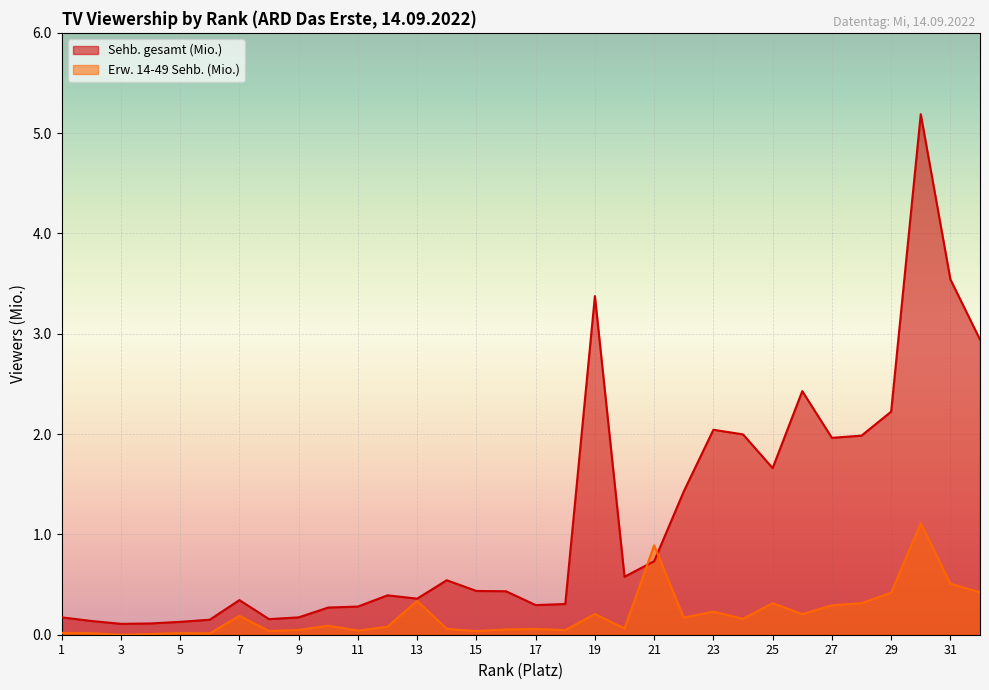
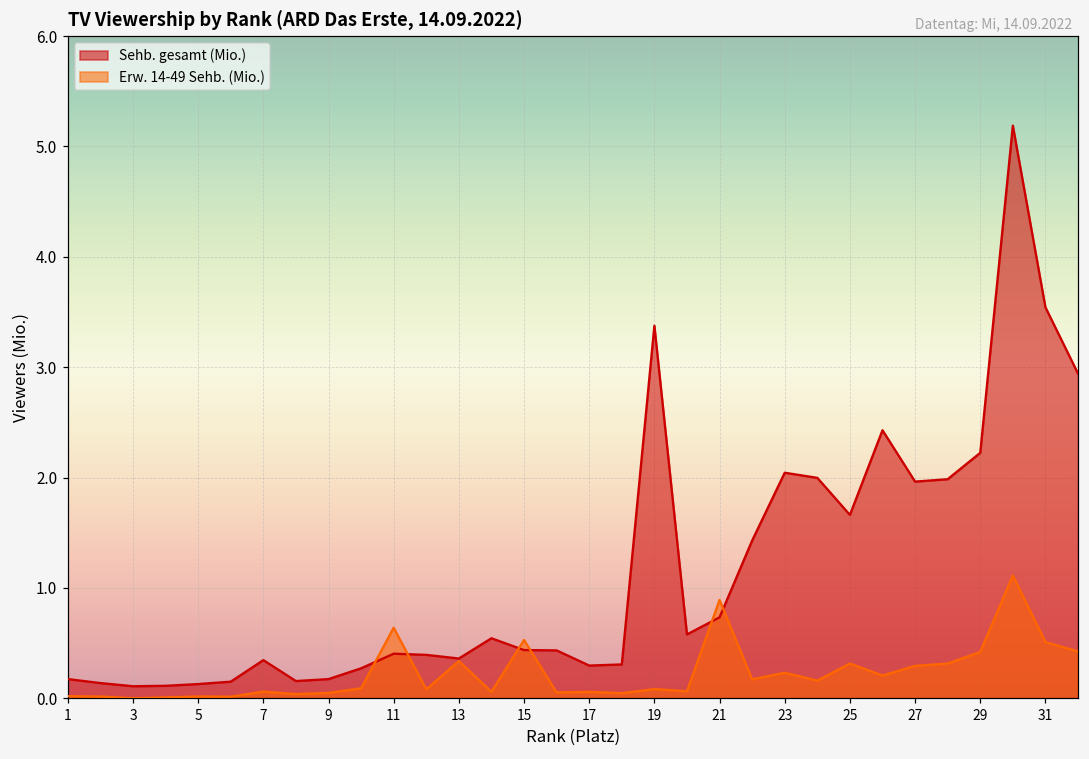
  {
    "Sehb. gesamt (Mio.)": {
      "1": 0.17,
      "3": 0.11,
      "5": 0.13,
      "7": 0.35,
      "9": 0.17,
-     "11": 0.28,
+     "11": 0.40,
      "15": 0.44,
      "17": 0.30,
      "19": 3.38,
      "21": 0.73,
      "23": 2.04,
      "25": 1.66,
      "27": 1.96,
      "29": 2.22,
      "31": 3.54
    },
    "Erw. 14-49 Sehb. (Mio.)": {
      "1": 0.02,
      "3": 0.00,
      "5": 0.02,
-     "7": 0.19,
+     "7": 0.06,
      "9": 0.05,
-     "11": 0.04,
-     "15": 0.04,
+     "11": 0.64,
+     "15": 0.53,
      "17": 0.06,
-     "19": 0.21,
+     "19": 0.08,
      "21": 0.89,
      "23": 0.23,
      "25": 0.31,
      "27": 0.29,
      "29": 0.42,
      "31": 0.51
    }
  }
